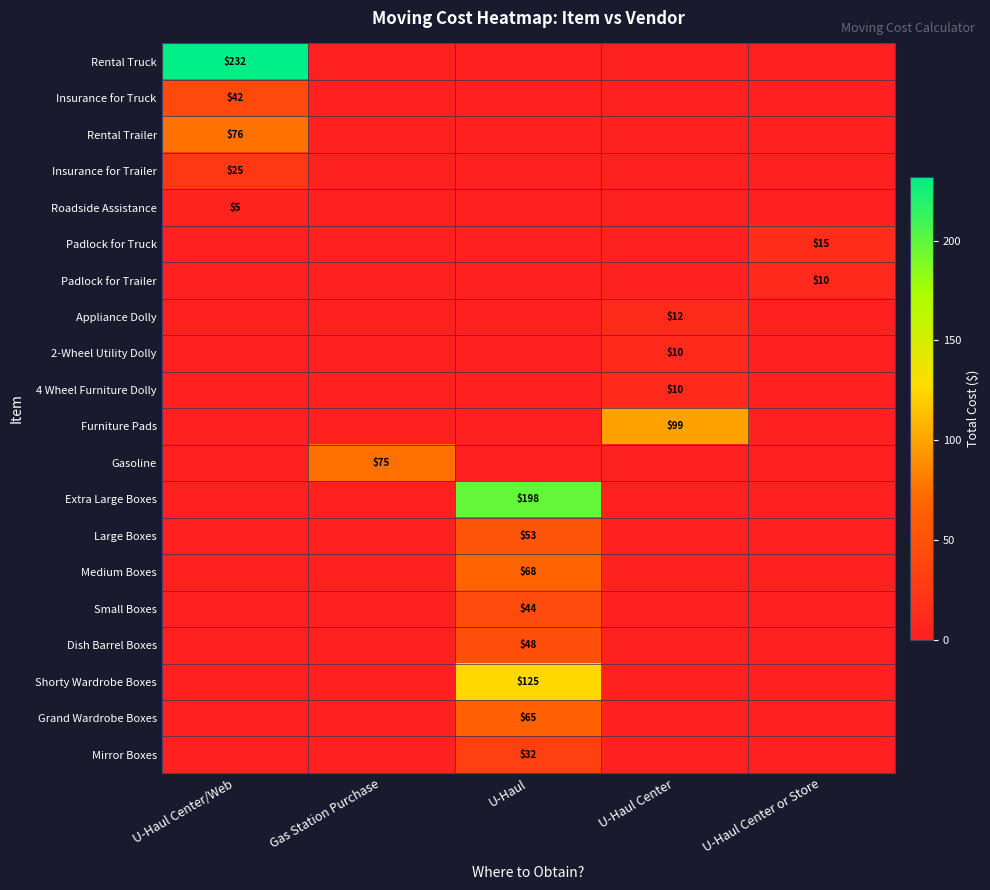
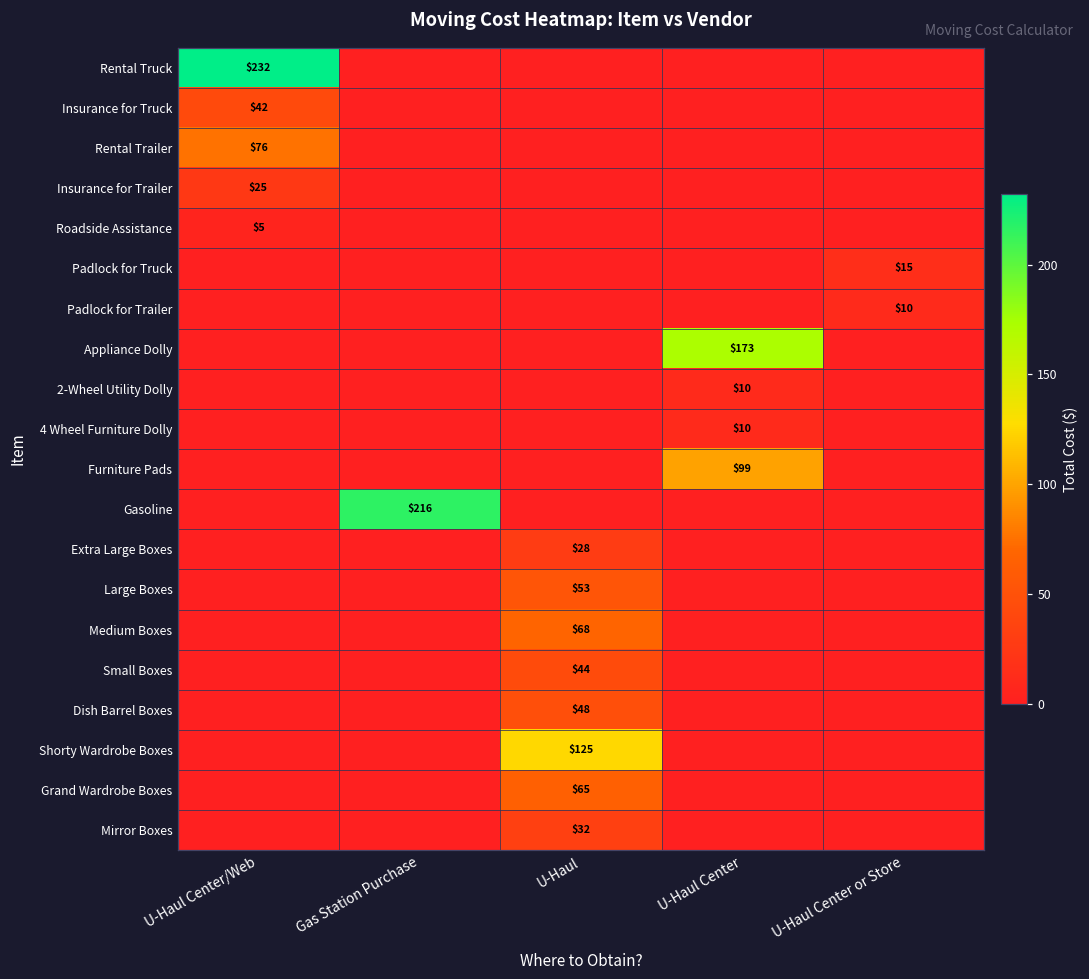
  {
    "Rental Truck": {
      "U-Haul Center/Web": "$232"
    },
    "Insurance for Truck": {
      "U-Haul Center/Web": "$42"
    },
    "Rental Trailer": {
      "U-Haul Center/Web": "$76"
    },
    "Insurance for Trailer": {
      "U-Haul Center/Web": "$25"
    },
    "Roadside Assistance": {
      "U-Haul Center/Web": "$5"
    },
    "Padlock for Truck": {
      "U-Haul Center or Store": "$15"
    },
    "Padlock for Trailer": {
      "U-Haul Center or Store": "$10"
    },
    "Appliance Dolly": {
-     "U-Haul Center": "$12"
+     "U-Haul Center": "$173"
    },
    "2-Wheel Utility Dolly": {
      "U-Haul Center": "$10"
    },
    "4 Wheel Furniture Dolly": {
      "U-Haul Center": "$10"
    },
    "Furniture Pads": {
      "U-Haul Center": "$99"
    },
    "Gasoline": {
-     "Gas Station Purchase": "$75"
+     "Gas Station Purchase": "$216"
    },
    "Extra Large Boxes": {
-     "U-Haul": "$198"
+     "U-Haul": "$28"
    },
    "Large Boxes": {
      "U-Haul": "$53"
    },
    "Medium Boxes": {
      "U-Haul": "$68"
    },
    "Small Boxes": {
      "U-Haul": "$44"
    },
    "Dish Barrel Boxes": {
      "U-Haul": "$48"
    },
    "Shorty Wardrobe Boxes": {
      "U-Haul": "$125"
    },
    "Grand Wardrobe Boxes": {
      "U-Haul": "$65"
    },
    "Mirror Boxes": {
      "U-Haul": "$32"
    }
  }
